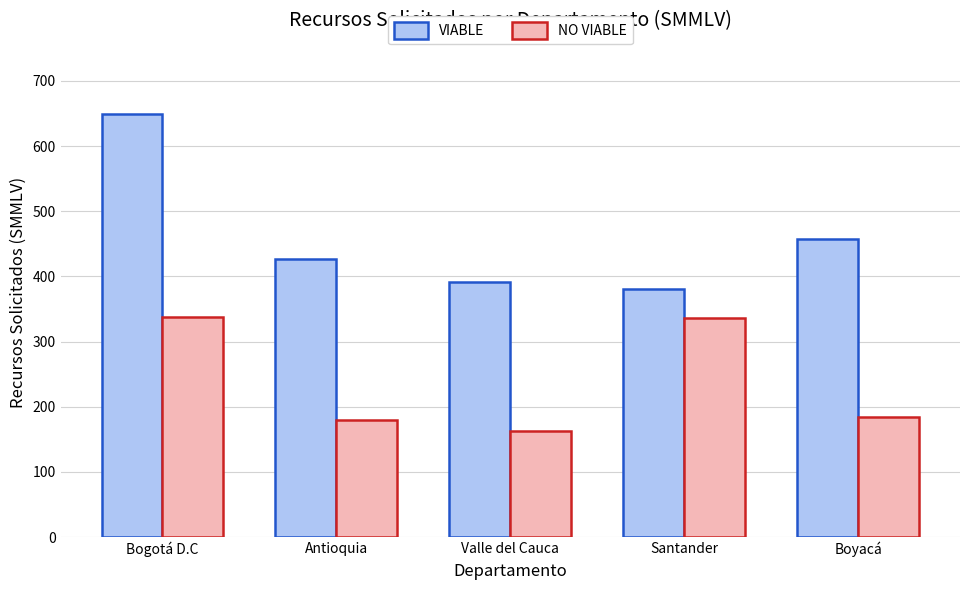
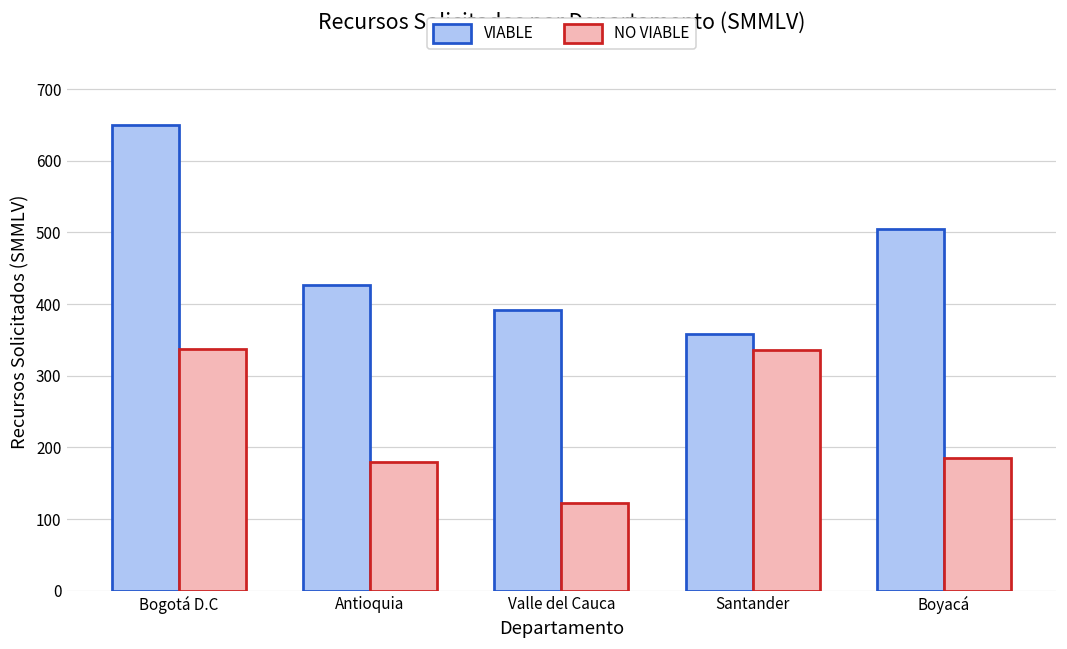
  {
    "VIABLE": {
      "Bogotá D.C": 650,
      "Antioquia": 430,
      "Valle del Cauca": 390,
-     "Santander": 380,
-     "Boyacá": 460
+     "Santander": 360,
+     "Boyacá": 510
    },
    "NO VIABLE": {
      "Bogotá D.C": 340,
      "Antioquia": 180,
-     "Valle del Cauca": 160,
+     "Valle del Cauca": 120,
      "Santander": 340,
      "Boyacá": 190
    }
  }
